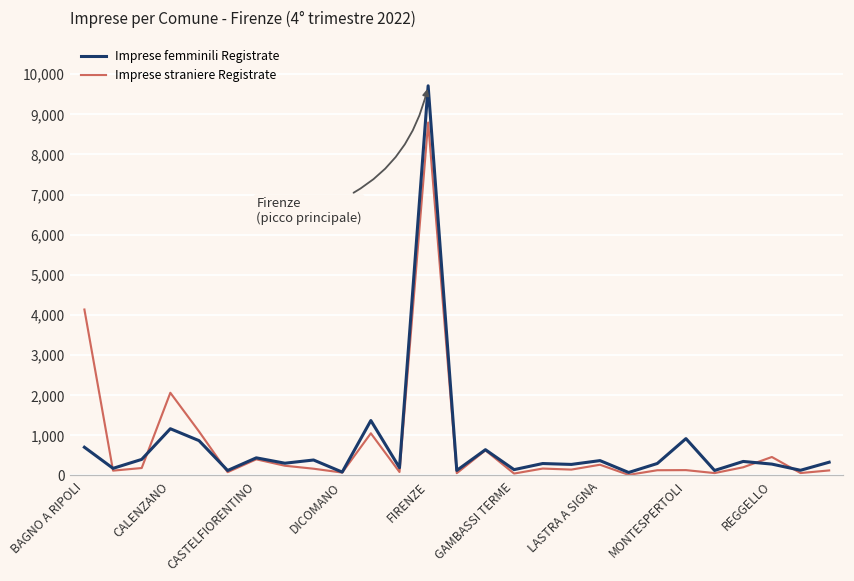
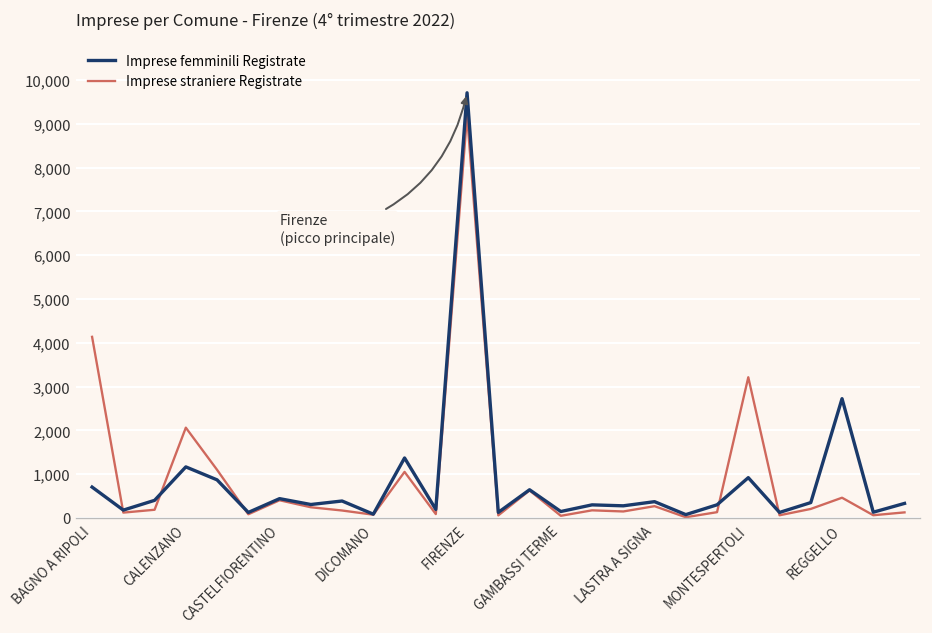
  {
    "Imprese femminili Registrate": {
      "BAGNO A RIPOLI": "700",
      "CALENZANO": "1,200",
      "FIRENZE": "9,700",
      "GAMBASSI TERME": "100",
      "LASTRA A SIGNA": "400",
      "MONTESPERTOLI": "900",
-     "REGGELLO": "300"
+     "REGGELLO": "2,700"
    },
    "Imprese straniere Registrate": {
      "BAGNO A RIPOLI": "4,100",
      "CALENZANO": "2,100",
-     "FIRENZE": "8,800",
+     "FIRENZE": "9,200",
      "GAMBASSI TERME": "0",
      "LASTRA A SIGNA": "300",
-     "MONTESPERTOLI": "100",
+     "MONTESPERTOLI": "3,200",
      "REGGELLO": "500"
    }
  }
